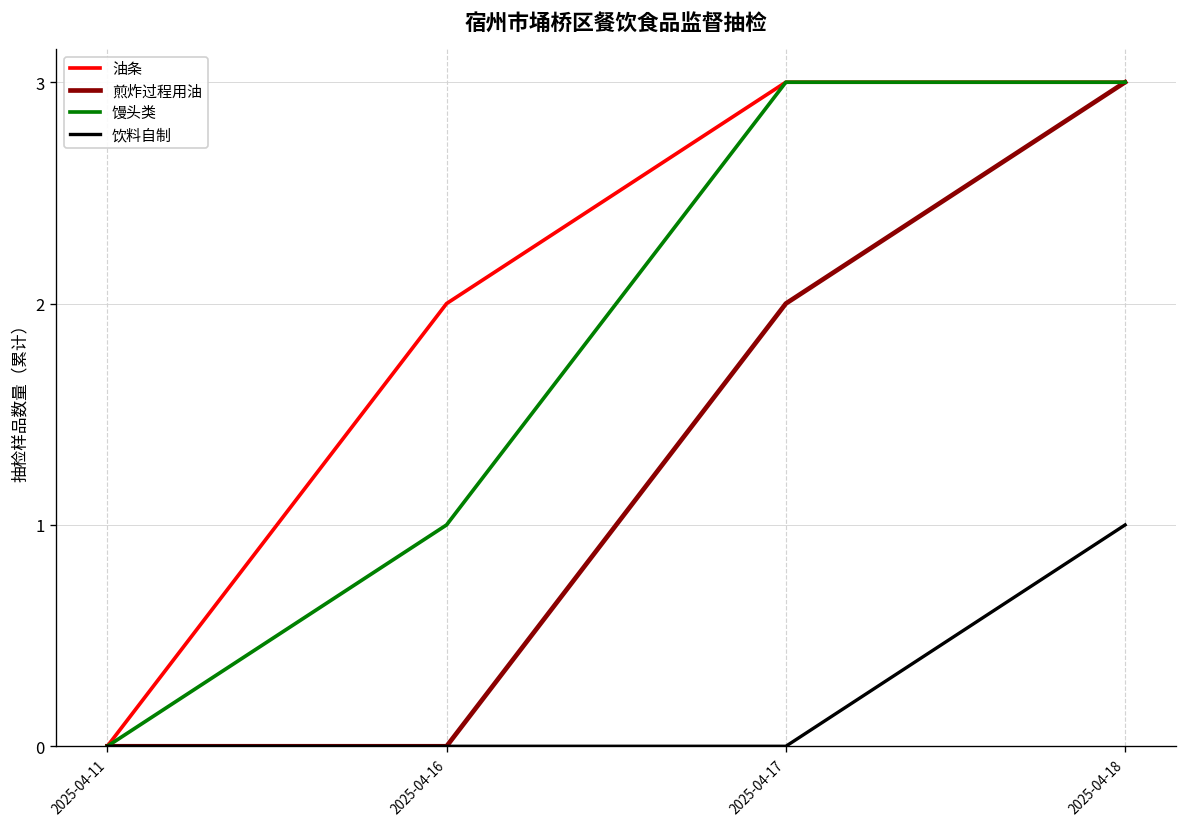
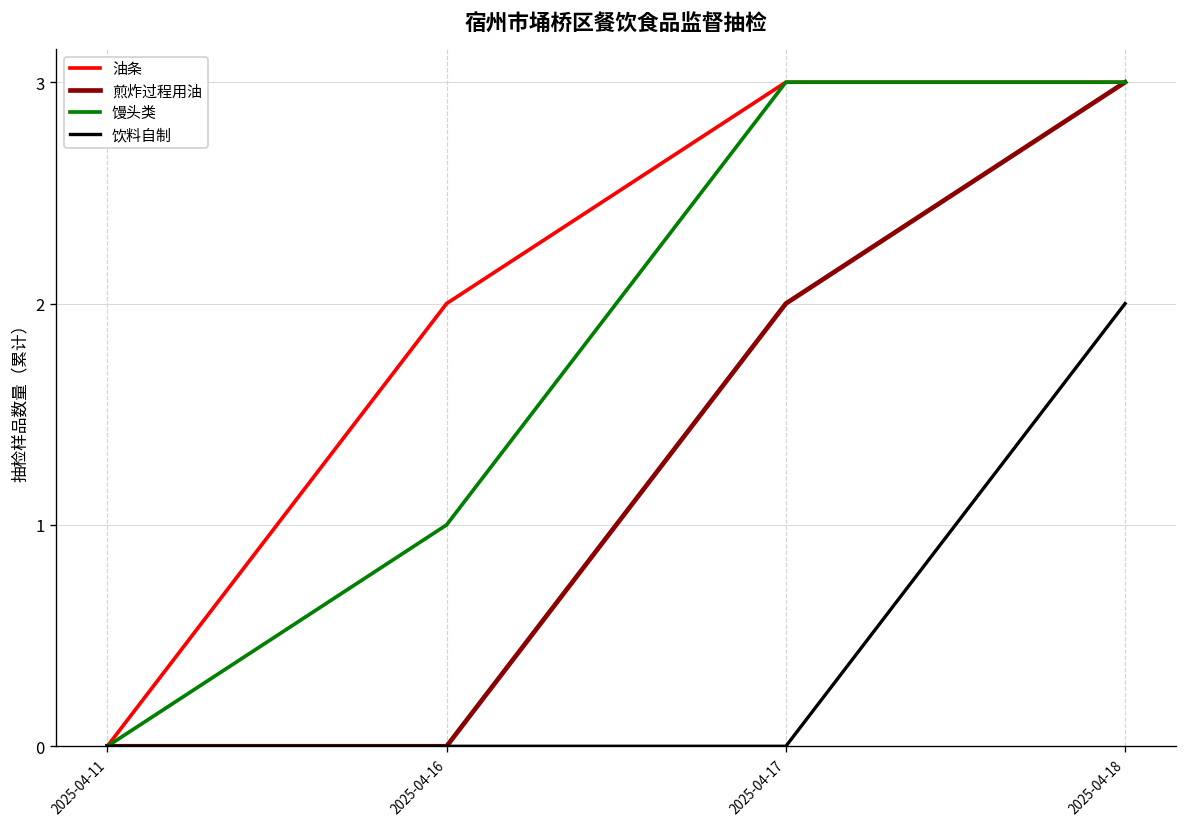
  {
    "油条": {
      "2025-04-16": 2
    },
    "煎炸过程用油": {
      "2025-04-17": 2
    },
    "馒头类": {
      "2025-04-16": 1
    },
    "饮料自制": {
      "2025-04-17": 0,
-     "2025-04-18": 1
+     "2025-04-18": 2
    }
  }
